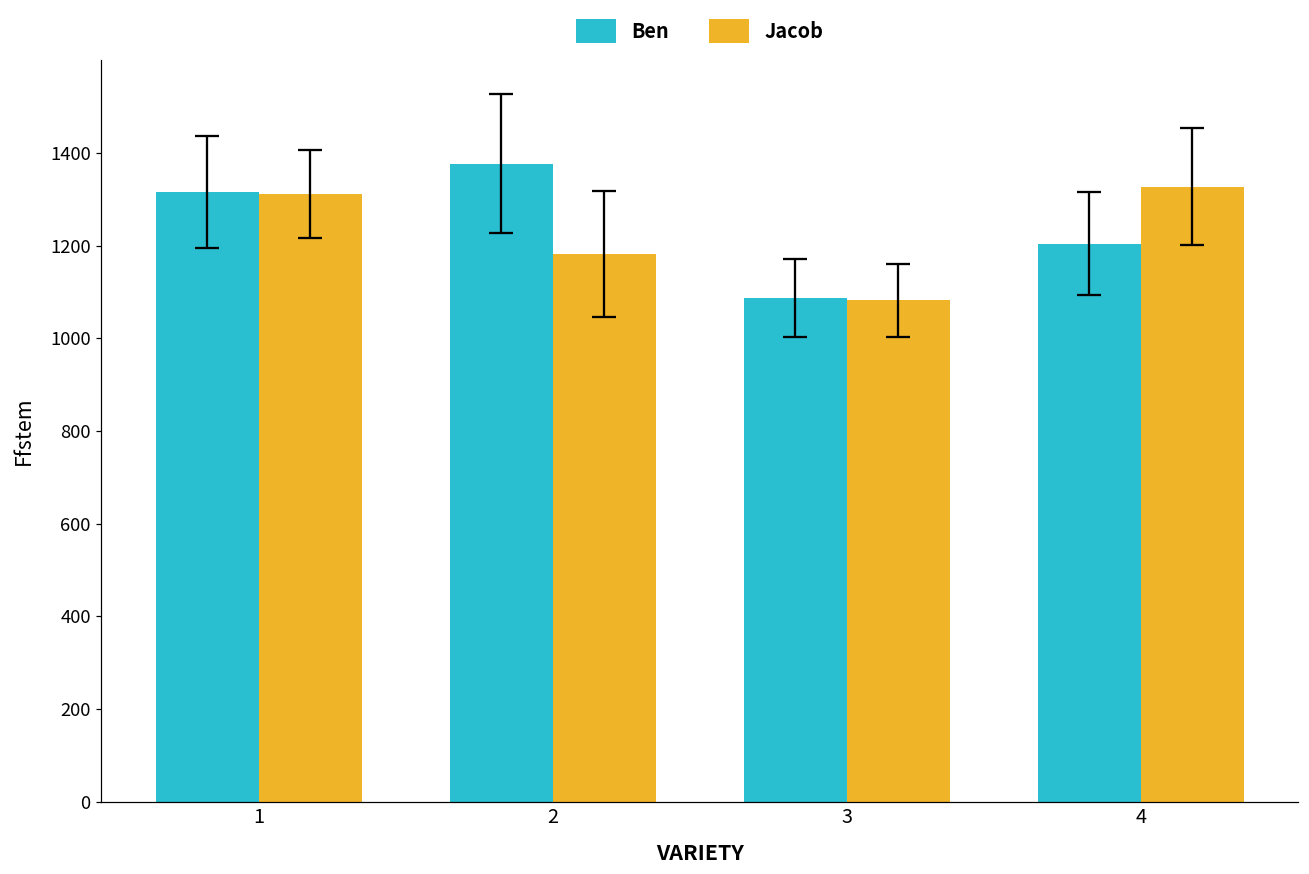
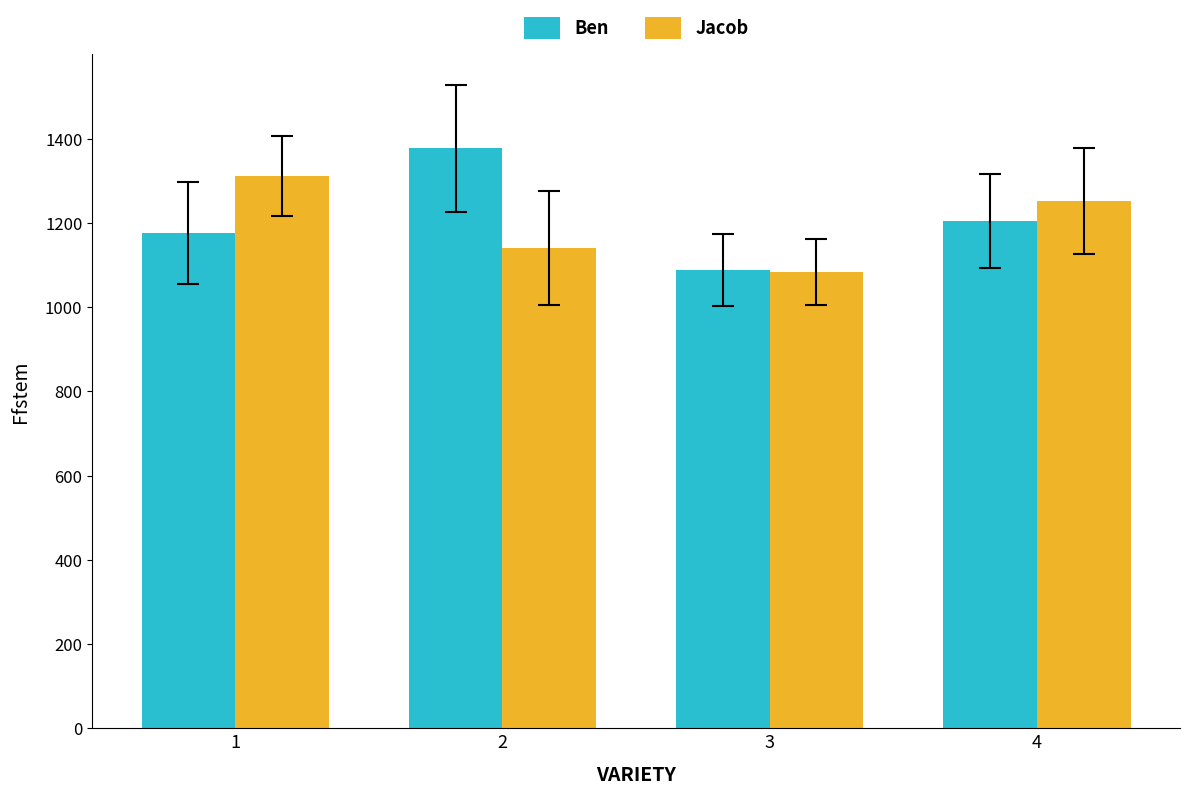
  {
    "Ben": {
-     "1": 1320,
+     "1": 1180,
      "2": 1380,
      "3": 1090,
      "4": 1200
    },
    "Jacob": {
      "1": 1310,
-     "2": 1180,
+     "2": 1140,
      "3": 1080,
-     "4": 1330
+     "4": 1250
    }
  }
